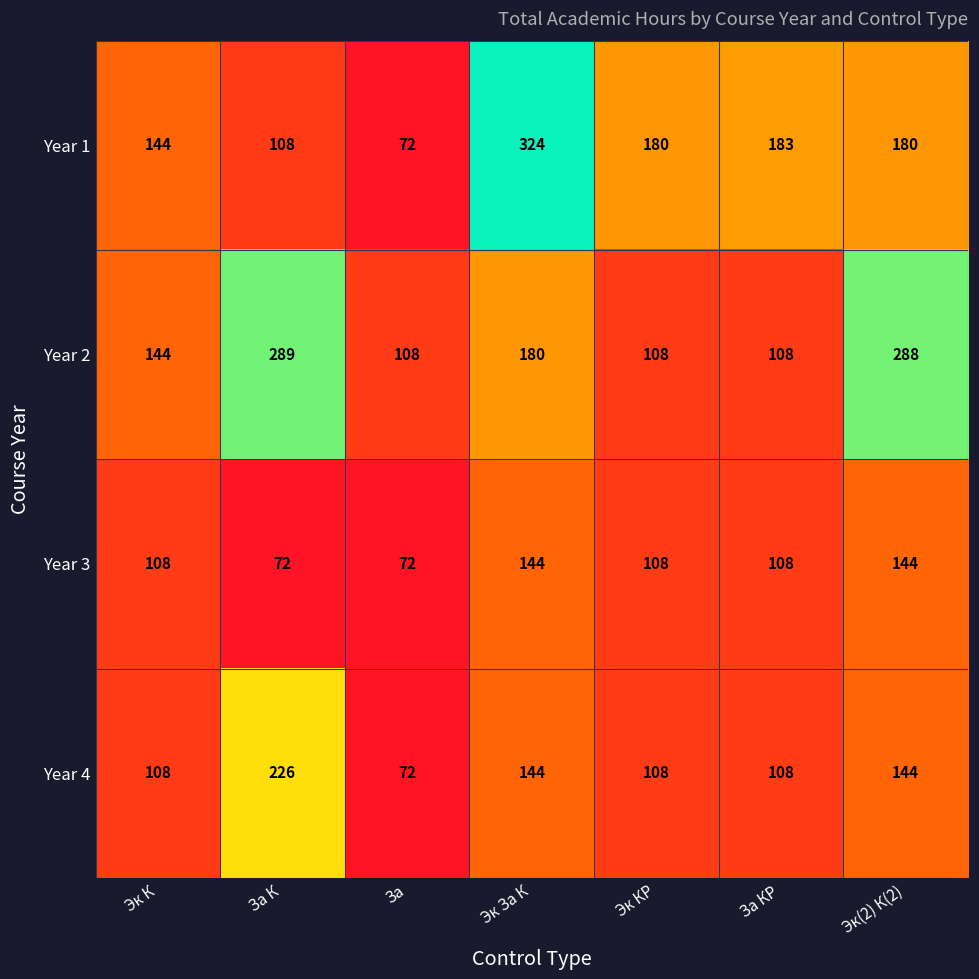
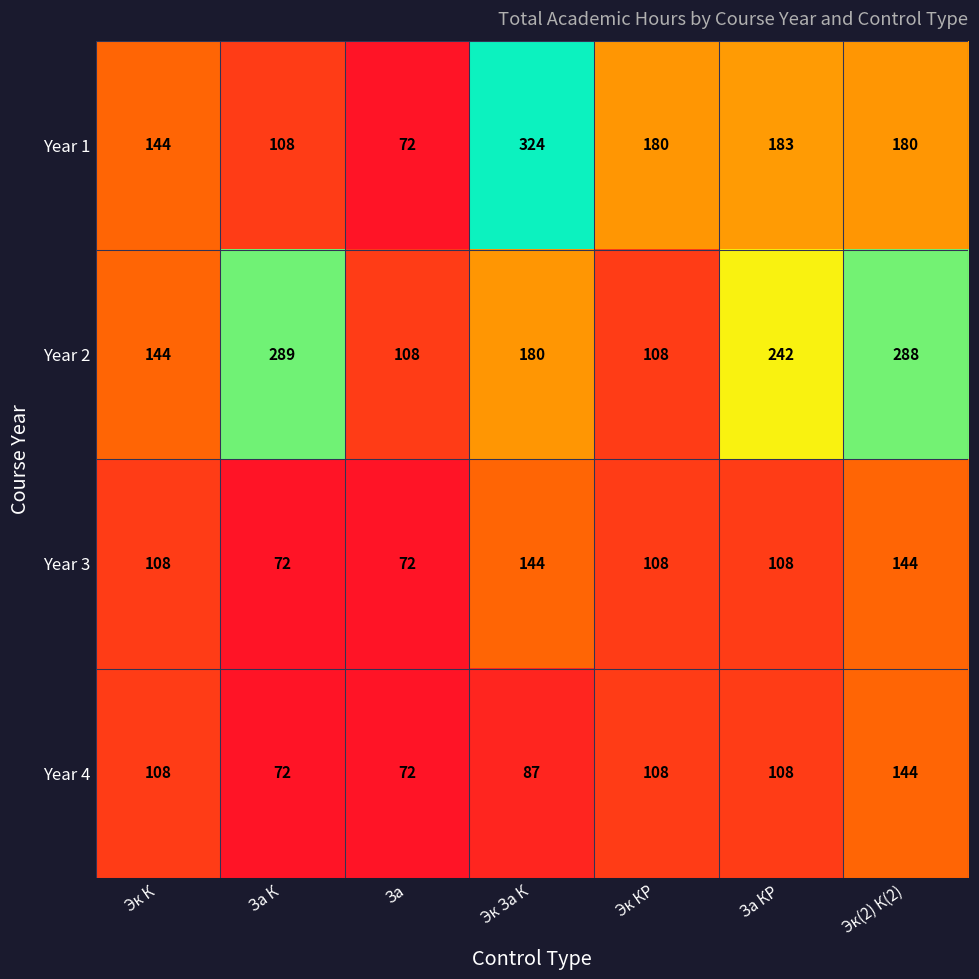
  {
    "Year 1": {
      "Эк К": 144,
      "За К": 108,
      "За": 72,
      "Эк За К": 324,
      "Эк КР": 180,
      "За КР": 183,
      "Эк(2) К(2)": 180
    },
    "Year 2": {
      "Эк К": 144,
      "За К": 289,
      "За": 108,
      "Эк За К": 180,
      "Эк КР": 108,
-     "За КР": 108,
+     "За КР": 242,
      "Эк(2) К(2)": 288
    },
    "Year 3": {
      "Эк К": 108,
      "За К": 72,
      "За": 72,
      "Эк За К": 144,
      "Эк КР": 108,
      "За КР": 108,
      "Эк(2) К(2)": 144
    },
    "Year 4": {
      "Эк К": 108,
-     "За К": 226,
+     "За К": 72,
      "За": 72,
-     "Эк За К": 144,
+     "Эк За К": 87,
      "Эк КР": 108,
      "За КР": 108,
      "Эк(2) К(2)": 144
    }
  }
